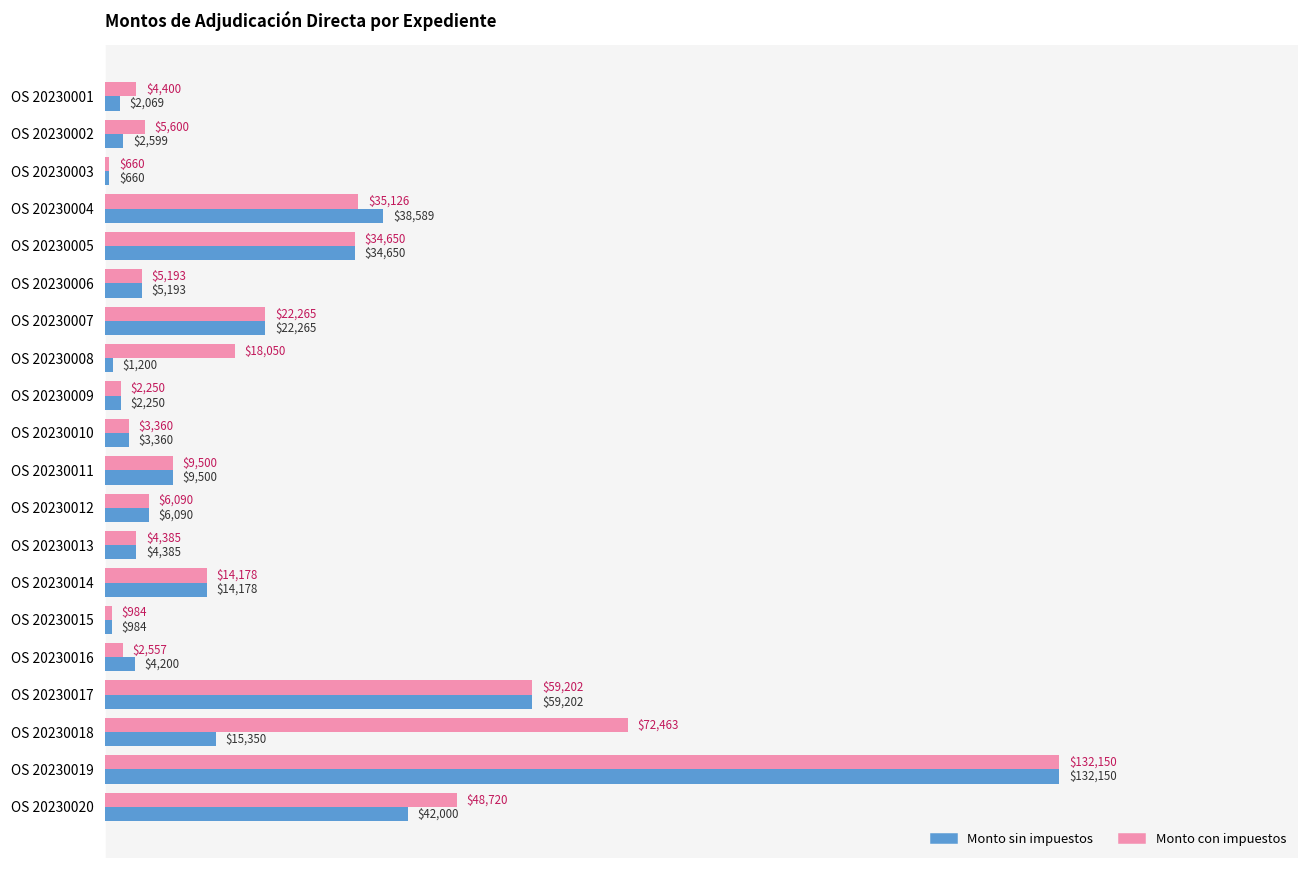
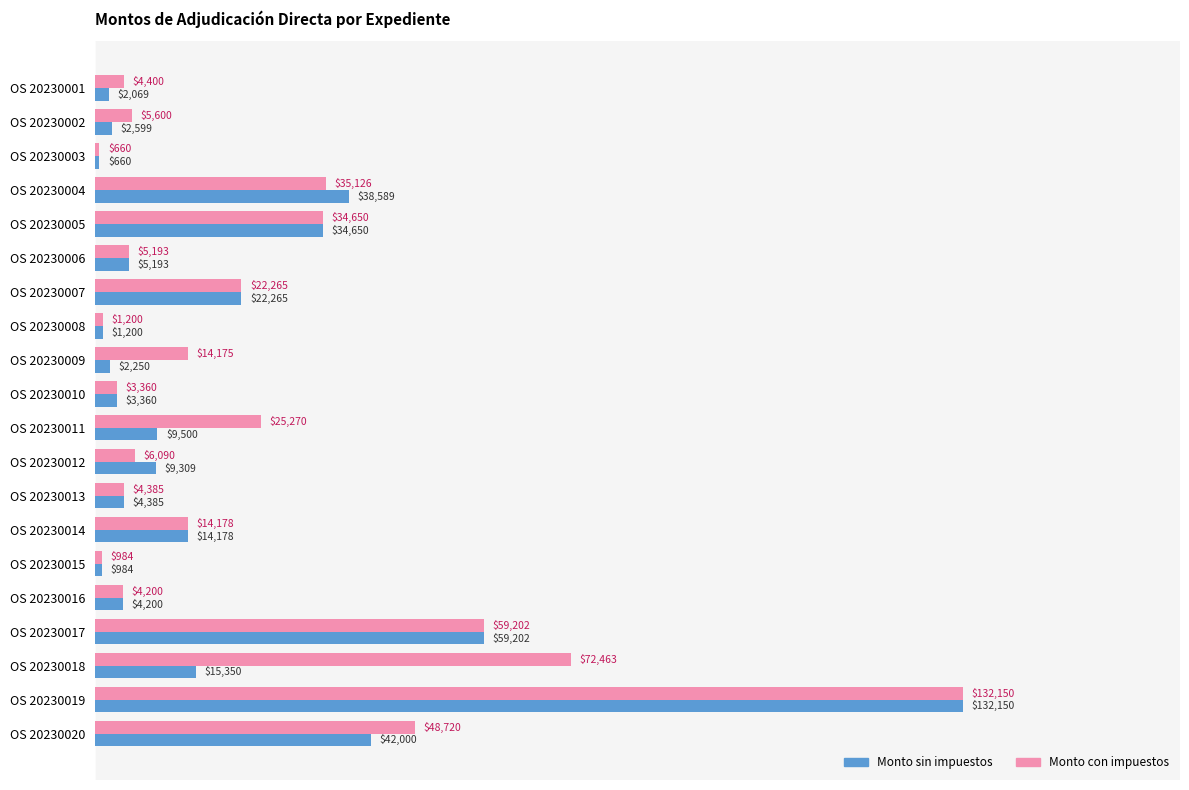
  {
    "Monto sin impuestos": {
      "OS 20230001": "$2,069",
      "OS 20230002": "$2,599",
      "OS 20230003": "$660",
      "OS 20230004": "$38,589",
      "OS 20230005": "$34,650",
      "OS 20230006": "$5,193",
      "OS 20230007": "$22,265",
      "OS 20230008": "$1,200",
      "OS 20230009": "$2,250",
      "OS 20230010": "$3,360",
      "OS 20230011": "$9,500",
-     "OS 20230012": "$6,090",
+     "OS 20230012": "$9,309",
      "OS 20230013": "$4,385",
      "OS 20230014": "$14,178",
      "OS 20230015": "$984",
      "OS 20230016": "$4,200",
      "OS 20230017": "$59,202",
      "OS 20230018": "$15,350",
      "OS 20230019": "$132,150",
      "OS 20230020": "$42,000"
    },
    "Monto con impuestos": {
      "OS 20230001": "$4,400",
      "OS 20230002": "$5,600",
      "OS 20230003": "$660",
      "OS 20230004": "$35,126",
      "OS 20230005": "$34,650",
      "OS 20230006": "$5,193",
      "OS 20230007": "$22,265",
-     "OS 20230008": "$18,050",
-     "OS 20230009": "$2,250",
+     "OS 20230008": "$1,200",
+     "OS 20230009": "$14,175",
      "OS 20230010": "$3,360",
-     "OS 20230011": "$9,500",
+     "OS 20230011": "$25,270",
      "OS 20230012": "$6,090",
      "OS 20230013": "$4,385",
      "OS 20230014": "$14,178",
      "OS 20230015": "$984",
-     "OS 20230016": "$2,557",
+     "OS 20230016": "$4,200",
      "OS 20230017": "$59,202",
      "OS 20230018": "$72,463",
      "OS 20230019": "$132,150",
      "OS 20230020": "$48,720"
    }
  }
